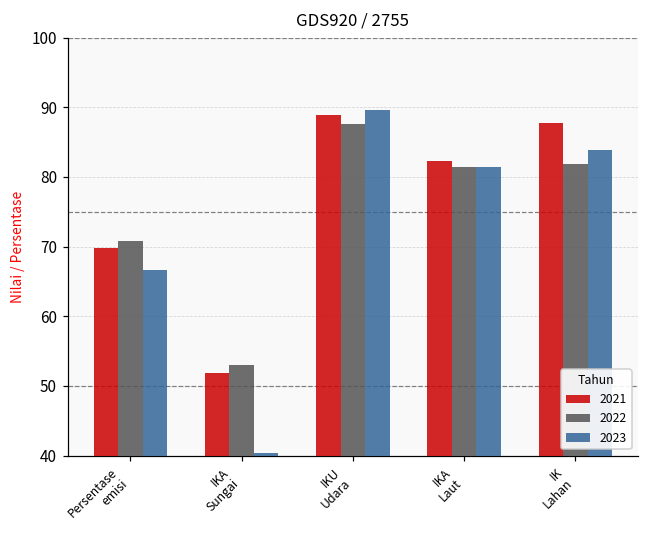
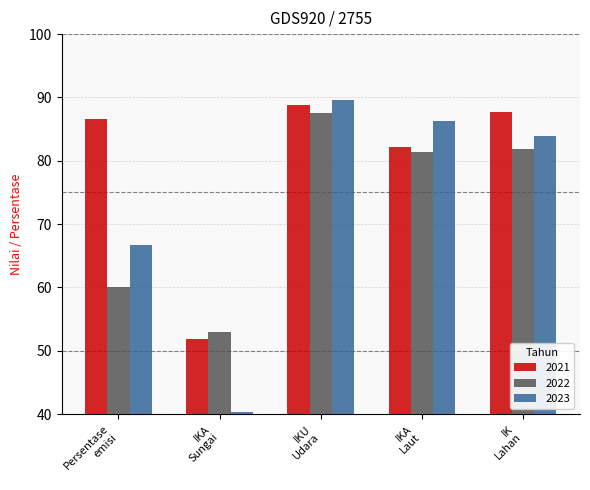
  {
    "2021": {
-     "Persentase emisi": 70,
+     "Persentase emisi": 87,
      "IKA Sungai": 52,
      "IKU Udara": 89,
      "IKA Laut": 82,
      "IK Lahan": 88
    },
    "2022": {
-     "Persentase emisi": 71,
+     "Persentase emisi": 60,
      "IKA Sungai": 53,
      "IKU Udara": 88,
      "IKA Laut": 81,
      "IK Lahan": 82
    },
    "2023": {
      "Persentase emisi": 67,
      "IKA Sungai": 40,
      "IKU Udara": 90,
-     "IKA Laut": 81,
+     "IKA Laut": 86,
      "IK Lahan": 84
    }
  }
